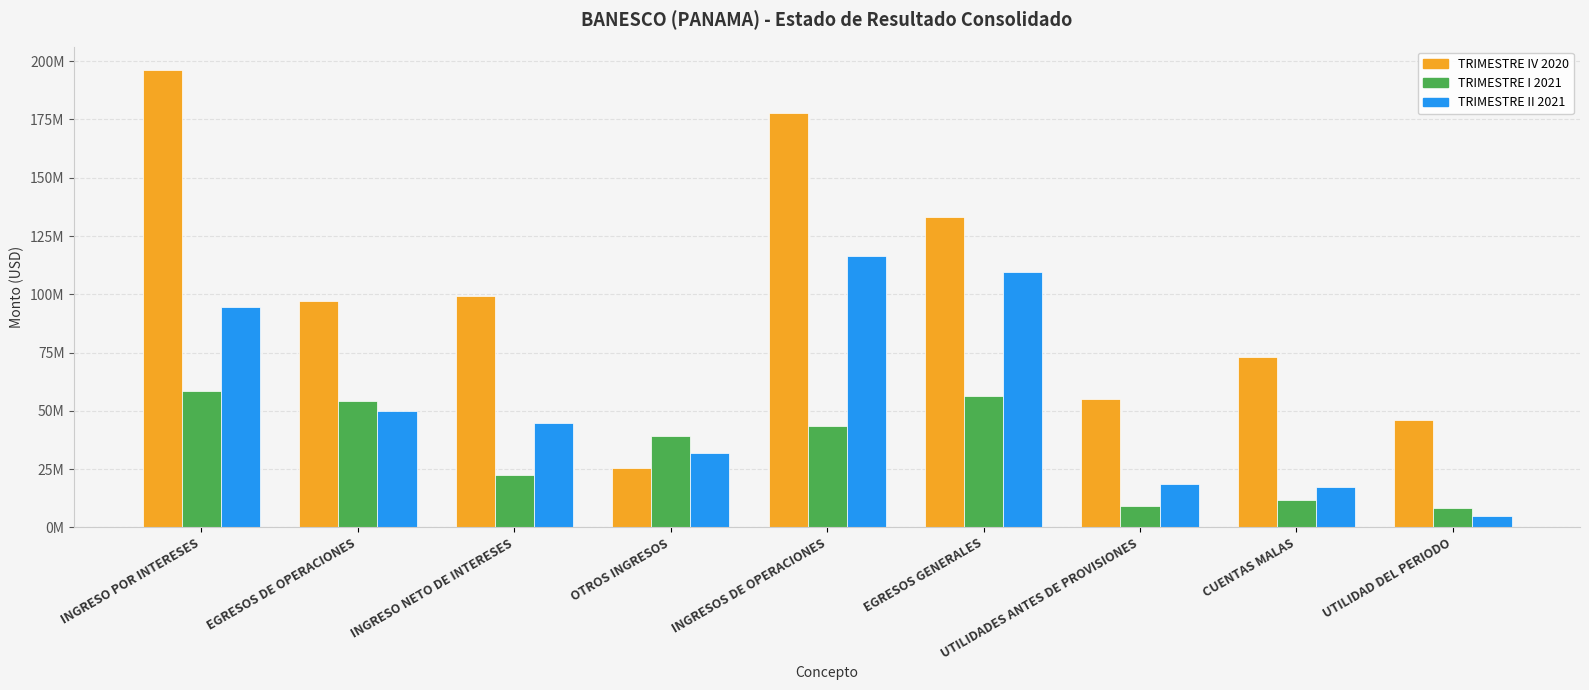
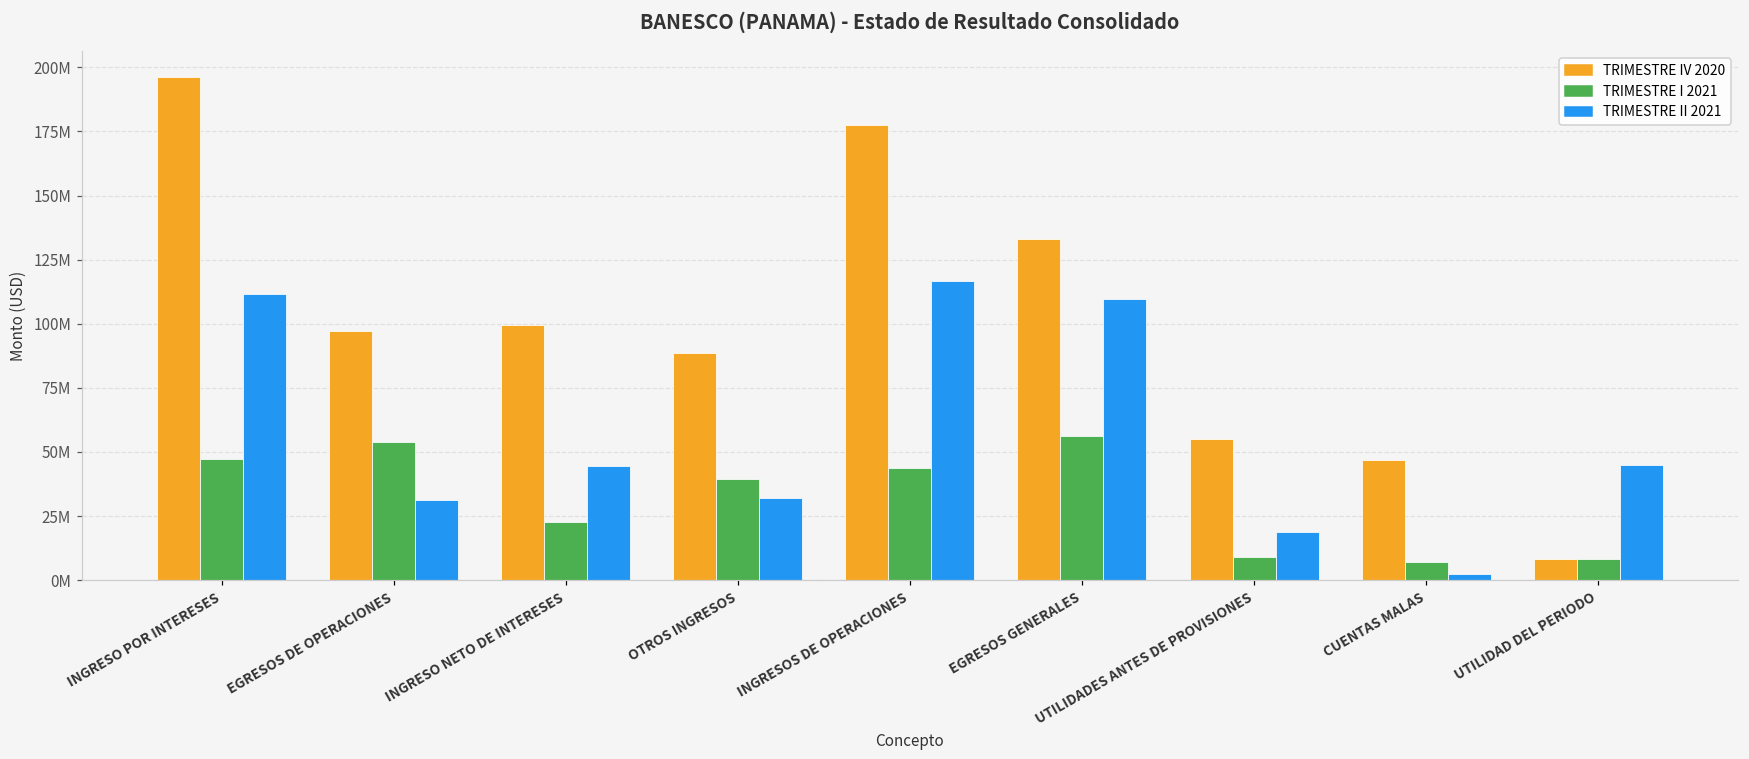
  {
    "TRIMESTRE IV 2020": {
      "INGRESO POR INTERESES": 196000000,
      "EGRESOS DE OPERACIONES": 97000000,
      "INGRESO NETO DE INTERESES": 99000000,
-     "OTROS INGRESOS": 25000000,
+     "OTROS INGRESOS": 89000000,
      "INGRESOS DE OPERACIONES": 178000000,
      "EGRESOS GENERALES": 133000000,
      "UTILIDADES ANTES DE PROVISIONES": 55000000,
-     "CUENTAS MALAS": 73000000,
-     "UTILIDAD DEL PERIODO": 46000000
+     "CUENTAS MALAS": 47000000,
+     "UTILIDAD DEL PERIODO": 8000000
    },
    "TRIMESTRE I 2021": {
-     "INGRESO POR INTERESES": 59000000,
+     "INGRESO POR INTERESES": 47000000,
      "EGRESOS DE OPERACIONES": 54000000,
      "INGRESO NETO DE INTERESES": 23000000,
      "OTROS INGRESOS": 39000000,
      "INGRESOS DE OPERACIONES": 44000000,
      "EGRESOS GENERALES": 56000000,
      "UTILIDADES ANTES DE PROVISIONES": 9000000,
-     "CUENTAS MALAS": 12000000,
+     "CUENTAS MALAS": 7000000,
      "UTILIDAD DEL PERIODO": 8000000
    },
    "TRIMESTRE II 2021": {
-     "INGRESO POR INTERESES": 95000000,
-     "EGRESOS DE OPERACIONES": 50000000,
+     "INGRESO POR INTERESES": 111000000,
+     "EGRESOS DE OPERACIONES": 31000000,
      "INGRESO NETO DE INTERESES": 45000000,
      "OTROS INGRESOS": 32000000,
      "INGRESOS DE OPERACIONES": 117000000,
      "EGRESOS GENERALES": 110000000,
      "UTILIDADES ANTES DE PROVISIONES": 19000000,
-     "CUENTAS MALAS": 17000000,
-     "UTILIDAD DEL PERIODO": 5000000
+     "CUENTAS MALAS": 2000000,
+     "UTILIDAD DEL PERIODO": 45000000
    }
  }
